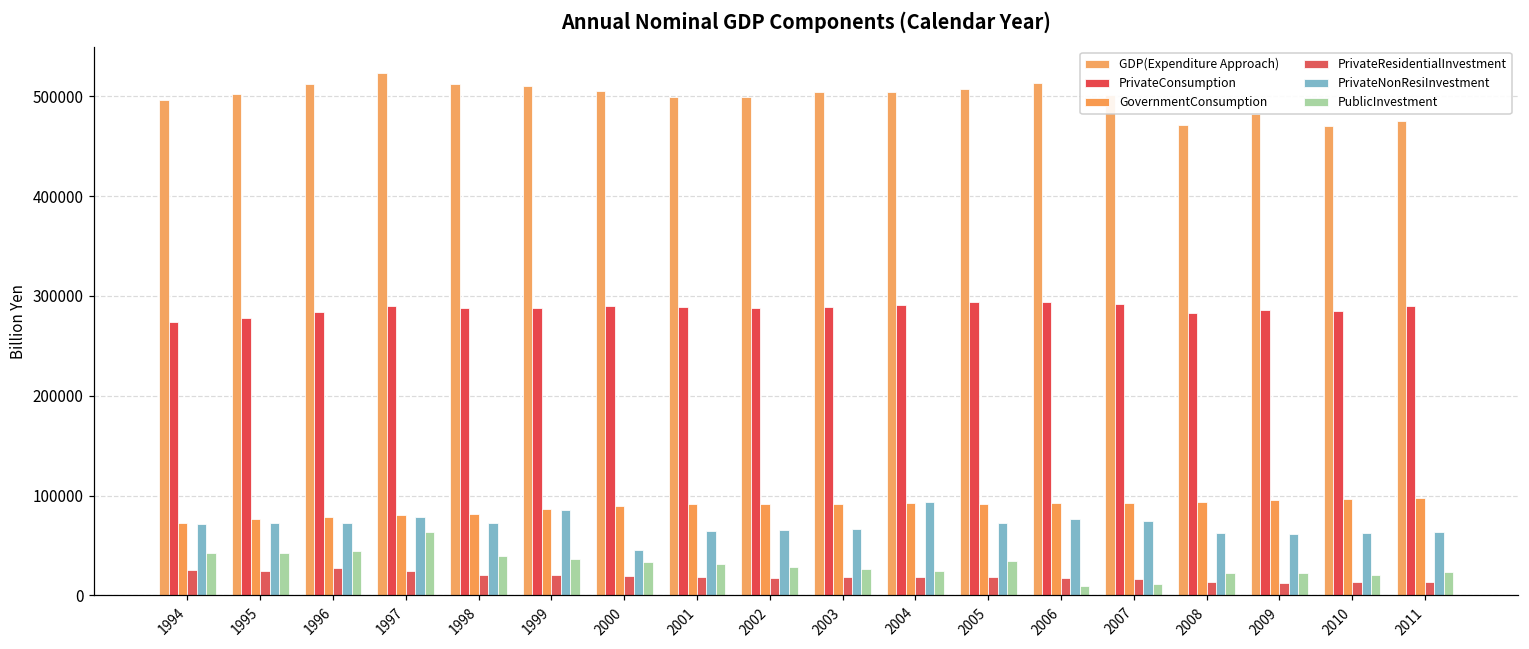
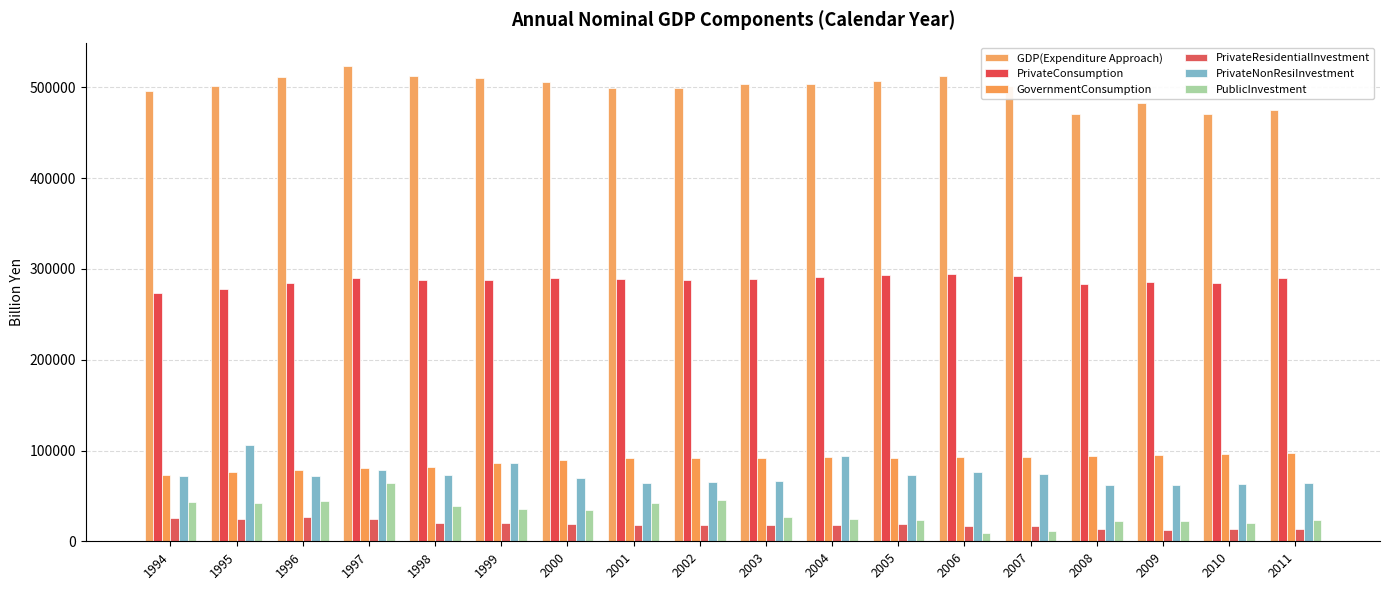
  {
    "PrivateNonResiInvestment": {
      "1994": 70000,
-     "1995": 70000,
+     "1995": 110000,
      "1996": 70000,
      "1997": 80000,
      "1998": 70000,
      "1999": 90000,
-     "2000": 50000,
+     "2000": 70000,
      "2001": 60000,
      "2002": 70000,
      "2003": 70000,
      "2004": 90000,
      "2005": 70000,
      "2006": 80000,
      "2007": 70000,
      "2008": 60000,
      "2009": 60000,
      "2010": 60000,
      "2011": 60000
    },
    "PublicInvestment": {
      "1994": 40000,
      "1995": 40000,
      "1996": 40000,
      "1997": 60000,
      "1998": 40000,
      "1999": 40000,
      "2000": 30000,
-     "2001": 30000,
-     "2002": 30000,
+     "2001": 40000,
+     "2002": 50000,
      "2003": 30000,
      "2004": 20000,
-     "2005": 30000,
+     "2005": 20000,
      "2006": 10000,
      "2007": 10000,
      "2008": 20000,
      "2009": 20000,
      "2010": 20000,
      "2011": 20000
    }
  }
